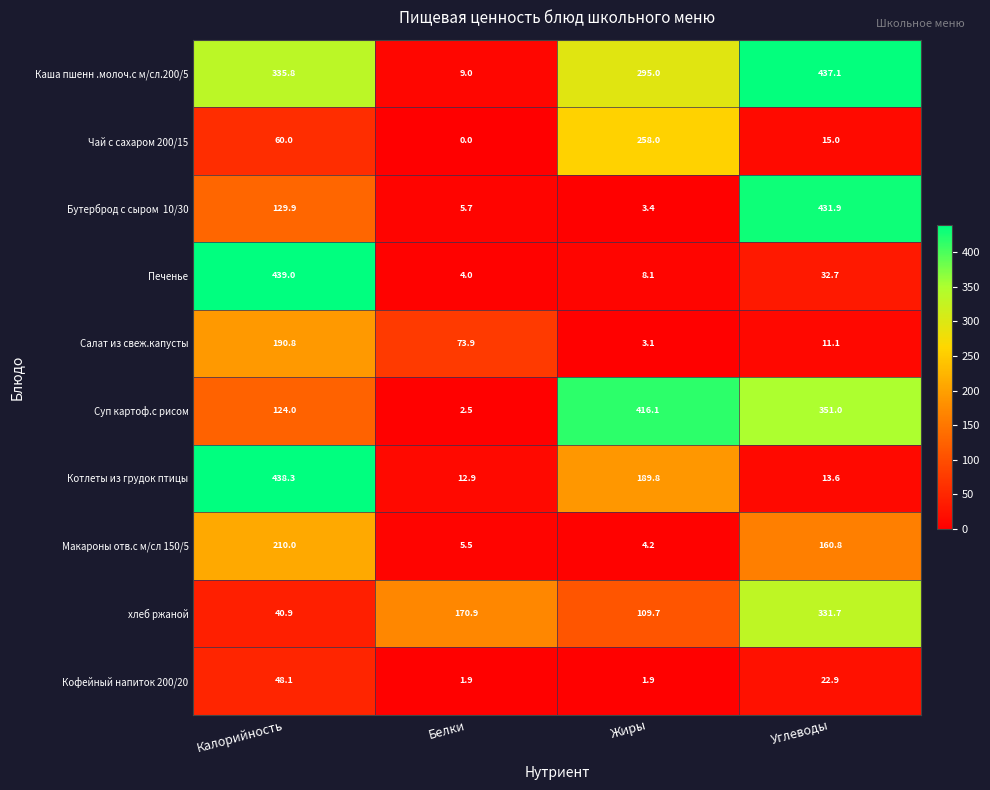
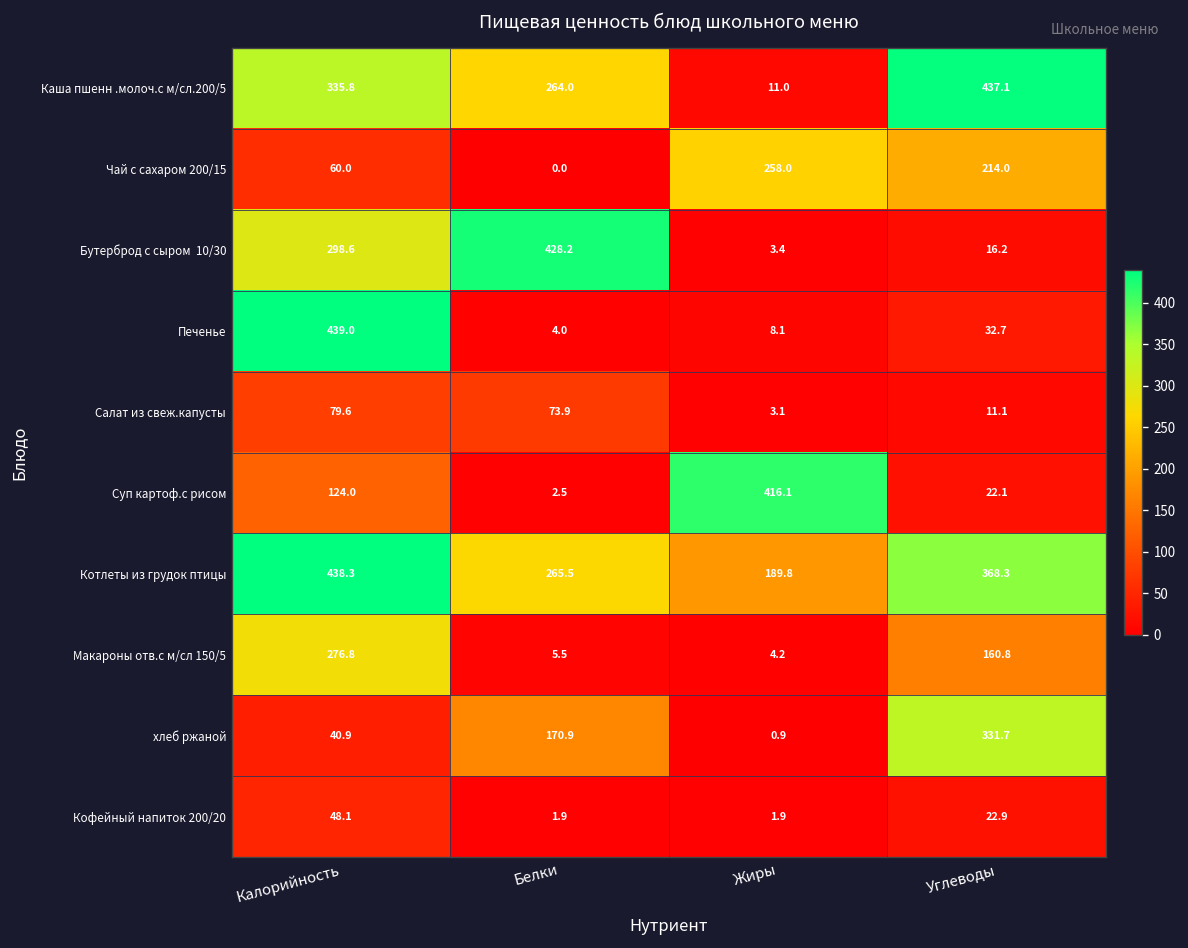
  {
    "Каша пшенн .молоч.с м/сл.200/5": {
      "Калорийность": 335.8,
-     "Белки": 9.0,
-     "Жиры": 295.0,
+     "Белки": 264.0,
+     "Жиры": 11.0,
      "Углеводы": 437.1
    },
    "Чай с сахаром 200/15": {
      "Калорийность": 60.0,
      "Белки": 0.0,
      "Жиры": 258.0,
-     "Углеводы": 15.0
+     "Углеводы": 214.0
    },
    "Бутерброд с сыром 10/30": {
-     "Калорийность": 129.9,
-     "Белки": 5.7,
+     "Калорийность": 298.6,
+     "Белки": 428.2,
      "Жиры": 3.4,
-     "Углеводы": 431.9
+     "Углеводы": 16.2
    },
    "Печенье": {
      "Калорийность": 439.0,
      "Белки": 4.0,
      "Жиры": 8.1,
      "Углеводы": 32.7
    },
    "Салат из свеж.капусты": {
-     "Калорийность": 190.8,
+     "Калорийность": 79.6,
      "Белки": 73.9,
      "Жиры": 3.1,
      "Углеводы": 11.1
    },
    "Суп картоф.с рисом": {
      "Калорийность": 124.0,
      "Белки": 2.5,
      "Жиры": 416.1,
-     "Углеводы": 351.0
+     "Углеводы": 22.1
    },
    "Котлеты из грудок птицы": {
      "Калорийность": 438.3,
-     "Белки": 12.9,
+     "Белки": 265.5,
      "Жиры": 189.8,
-     "Углеводы": 13.6
+     "Углеводы": 368.3
    },
    "Макароны отв.с м/сл 150/5": {
-     "Калорийность": 210.0,
+     "Калорийность": 276.8,
      "Белки": 5.5,
      "Жиры": 4.2,
      "Углеводы": 160.8
    },
    "хлеб ржаной": {
      "Калорийность": 40.9,
      "Белки": 170.9,
-     "Жиры": 109.7,
+     "Жиры": 0.9,
      "Углеводы": 331.7
    },
    "Кофейный напиток 200/20": {
      "Калорийность": 48.1,
      "Белки": 1.9,
      "Жиры": 1.9,
      "Углеводы": 22.9
    }
  }
